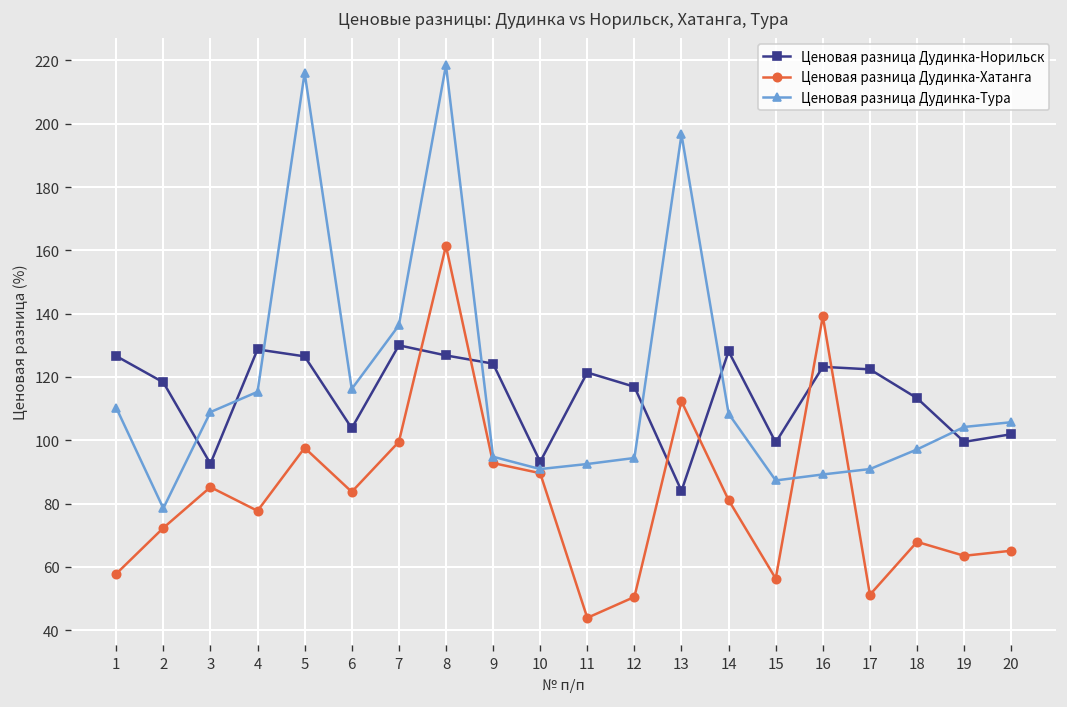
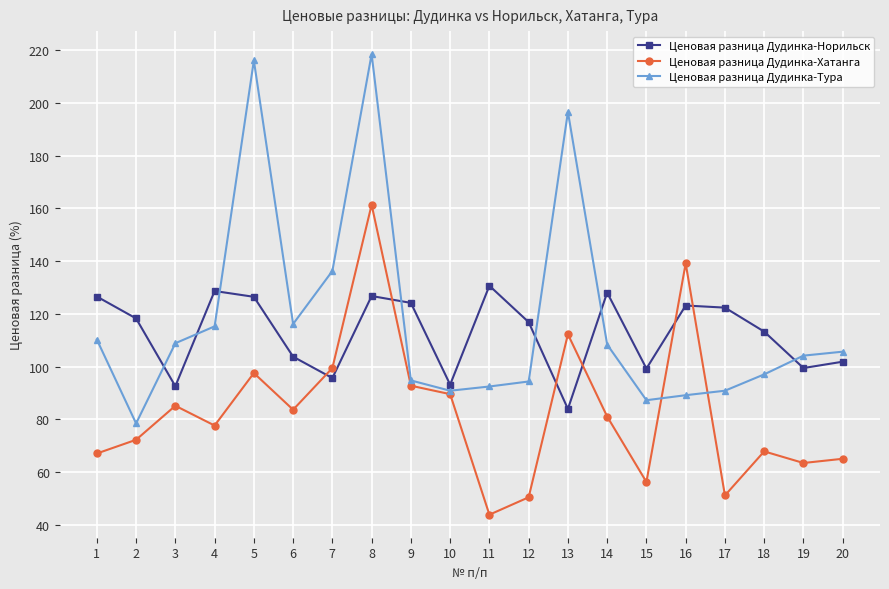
  {
    "Ценовая разница Дудинка-Норильск": {
      "1": 127,
      "2": 118,
      "3": 93,
      "4": 129,
      "5": 127,
      "6": 104,
-     "7": 130,
+     "7": 96,
      "8": 127,
      "9": 124,
      "10": 93,
-     "11": 121,
+     "11": 131,
      "12": 117,
      "13": 84,
      "14": 128,
      "15": 99,
      "16": 123,
      "17": 122,
      "18": 113,
      "19": 100,
      "20": 102
    },
    "Ценовая разница Дудинка-Хатанга": {
-     "1": 58,
+     "1": 67,
      "2": 72,
      "3": 85,
      "4": 78,
      "5": 98,
      "6": 84,
      "7": 100,
      "8": 161,
      "9": 93,
      "10": 90,
      "11": 44,
      "12": 51,
      "13": 112,
      "14": 81,
      "15": 56,
      "16": 139,
      "17": 51,
      "18": 68,
      "19": 64,
      "20": 65
    },
    "Ценовая разница Дудинка-Тура": {
      "1": 110,
      "2": 79,
      "3": 109,
      "4": 115,
      "5": 216,
      "6": 116,
      "7": 136,
      "8": 219,
      "9": 95,
      "10": 91,
      "11": 93,
      "12": 94,
      "13": 197,
      "14": 108,
      "15": 87,
      "16": 89,
      "17": 91,
      "18": 97,
      "19": 104,
      "20": 106
    }
  }
